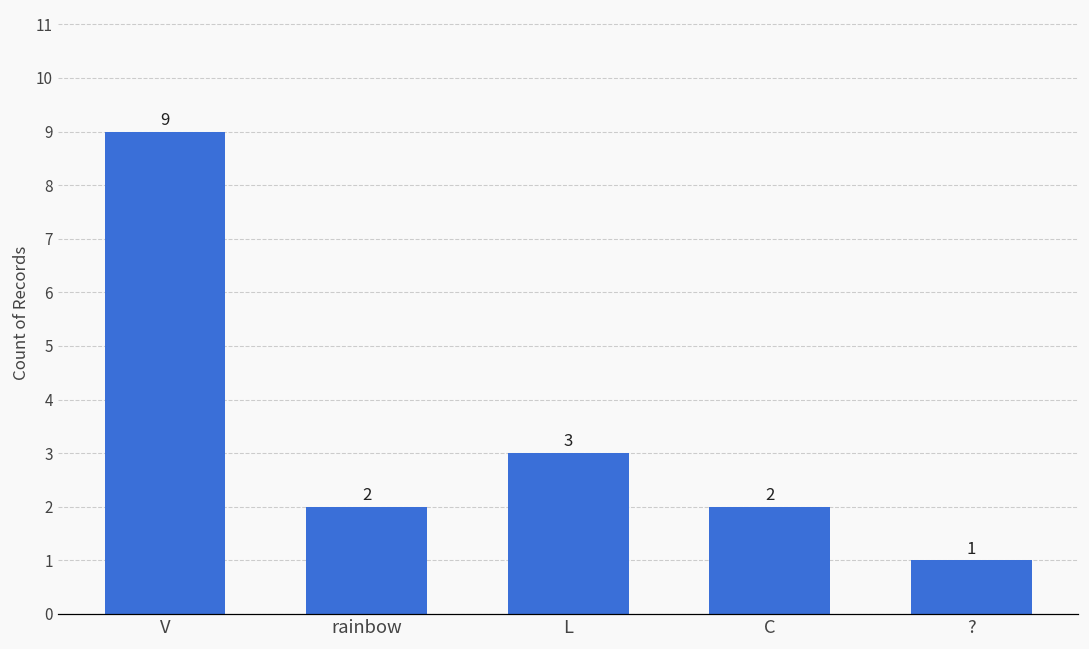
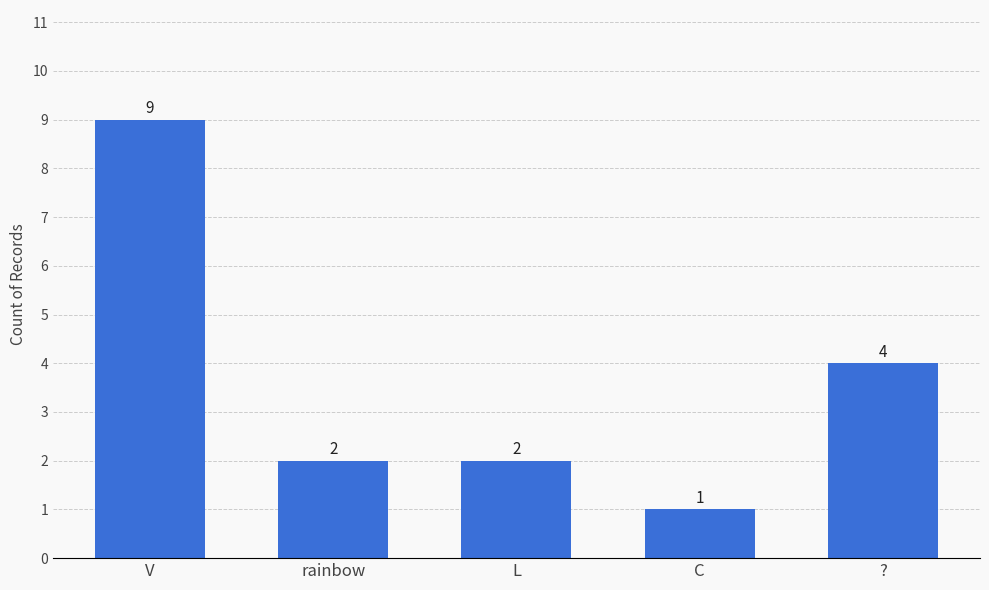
  {
    "V": 9,
    "rainbow": 2,
-   "L": 3,
-   "C": 2,
-   "?": 1
+   "L": 2,
+   "C": 1,
+   "?": 4
  }
